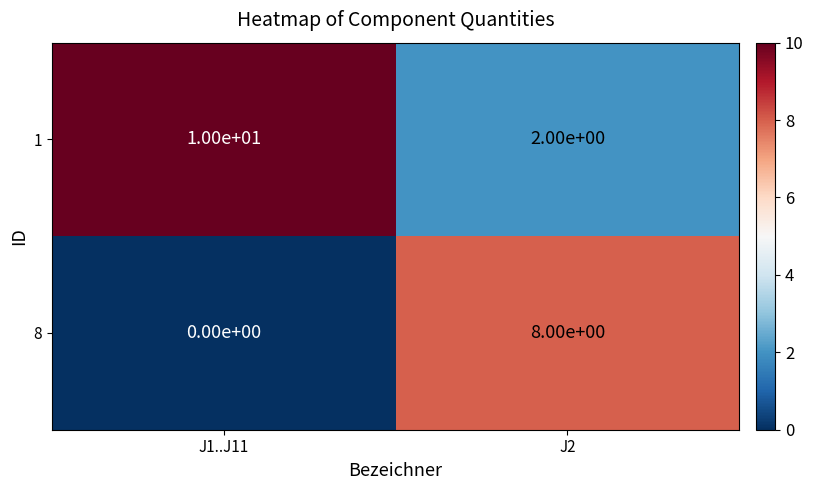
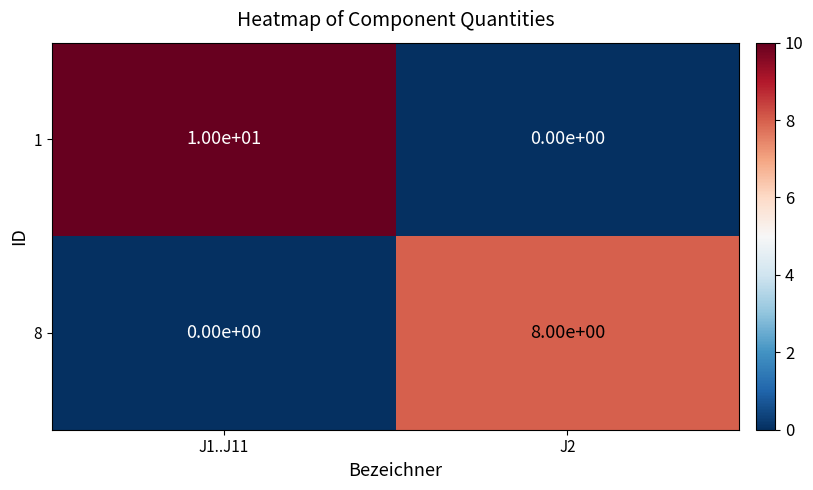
  {
    "1": {
      "J1..J11": "1.00e+01",
-     "J2": "2.00e+00"
+     "J2": "0.00e+00"
    },
    "8": {
      "J1..J11": "0.00e+00",
      "J2": "8.00e+00"
    }
  }
